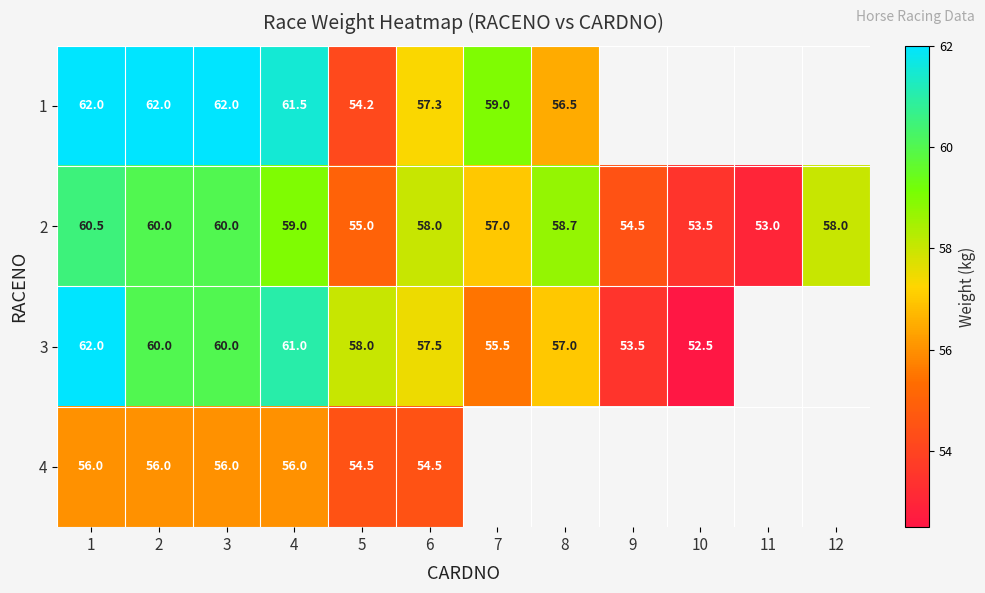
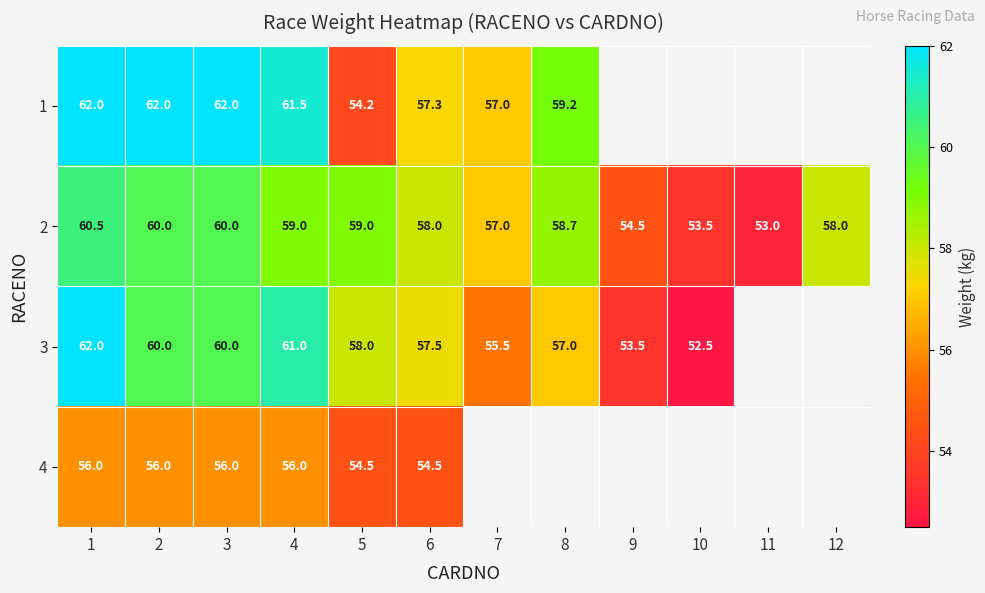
  {
    "1": {
      "1": 62.0,
      "2": 62.0,
      "3": 62.0,
      "4": 61.5,
      "5": 54.2,
      "6": 57.3,
-     "7": 59.0,
-     "8": 56.5
+     "7": 57.0,
+     "8": 59.2
    },
    "2": {
      "1": 60.5,
      "2": 60.0,
      "3": 60.0,
      "4": 59.0,
-     "5": 55.0,
+     "5": 59.0,
      "6": 58.0,
      "7": 57.0,
      "8": 58.7,
      "9": 54.5,
      "10": 53.5,
      "11": 53.0,
      "12": 58.0
    },
    "3": {
      "1": 62.0,
      "2": 60.0,
      "3": 60.0,
      "4": 61.0,
      "5": 58.0,
      "6": 57.5,
      "7": 55.5,
      "8": 57.0,
      "9": 53.5,
      "10": 52.5
    },
    "4": {
      "1": 56.0,
      "2": 56.0,
      "3": 56.0,
      "4": 56.0,
      "5": 54.5,
      "6": 54.5
    }
  }
